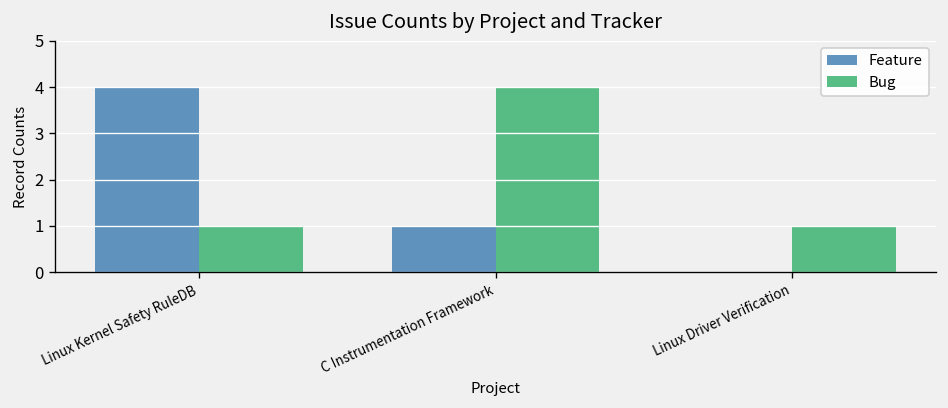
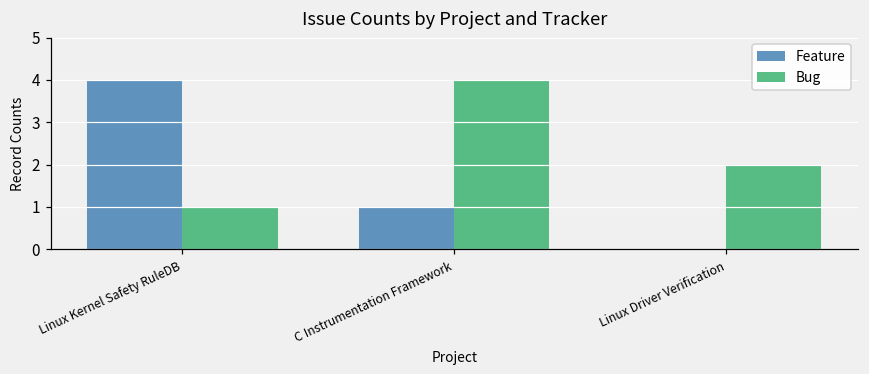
  {
    "Feature": {
      "Linux Kernel Safety RuleDB": 4,
      "C Instrumentation Framework": 1,
      "Linux Driver Verification": 0
    },
    "Bug": {
      "Linux Kernel Safety RuleDB": 1,
      "C Instrumentation Framework": 4,
-     "Linux Driver Verification": 1
+     "Linux Driver Verification": 2
    }
  }
